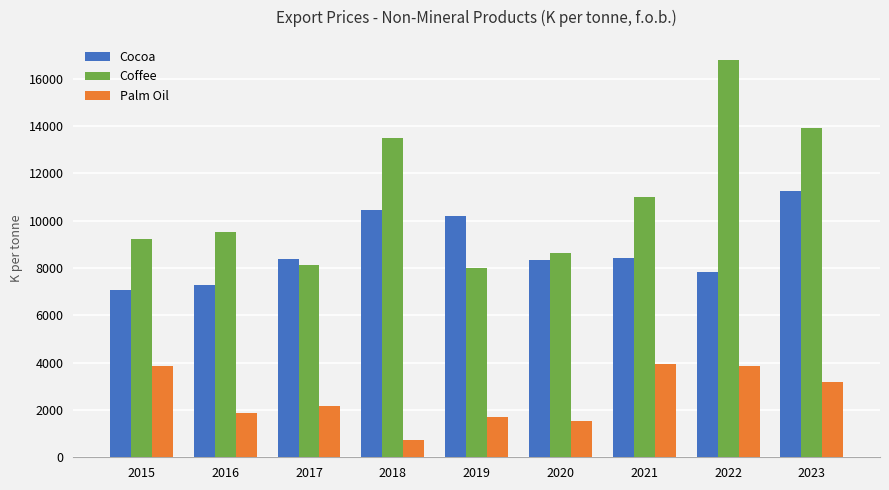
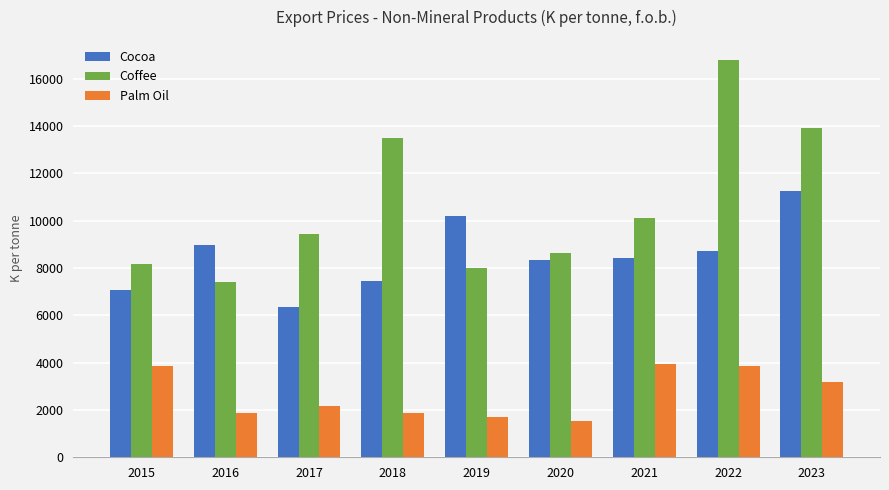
  {
    "Cocoa": {
      "2015": 7100,
-     "2016": 7300,
-     "2017": 8400,
-     "2018": 10400,
+     "2016": 9000,
+     "2017": 6300,
+     "2018": 7400,
      "2019": 10200,
      "2020": 8400,
      "2021": 8400,
-     "2022": 7800,
+     "2022": 8700,
      "2023": 11300
    },
    "Coffee": {
-     "2015": 9200,
-     "2016": 9500,
-     "2017": 8100,
+     "2015": 8200,
+     "2016": 7400,
+     "2017": 9400,
      "2018": 13500,
      "2019": 8000,
      "2020": 8600,
-     "2021": 11000,
+     "2021": 10100,
      "2022": 16800,
      "2023": 13900
    },
    "Palm Oil": {
      "2015": 3900,
      "2016": 1900,
      "2017": 2200,
-     "2018": 700,
+     "2018": 1900,
      "2019": 1700,
      "2020": 1500,
      "2021": 3900,
      "2022": 3800,
      "2023": 3200
    }
  }
